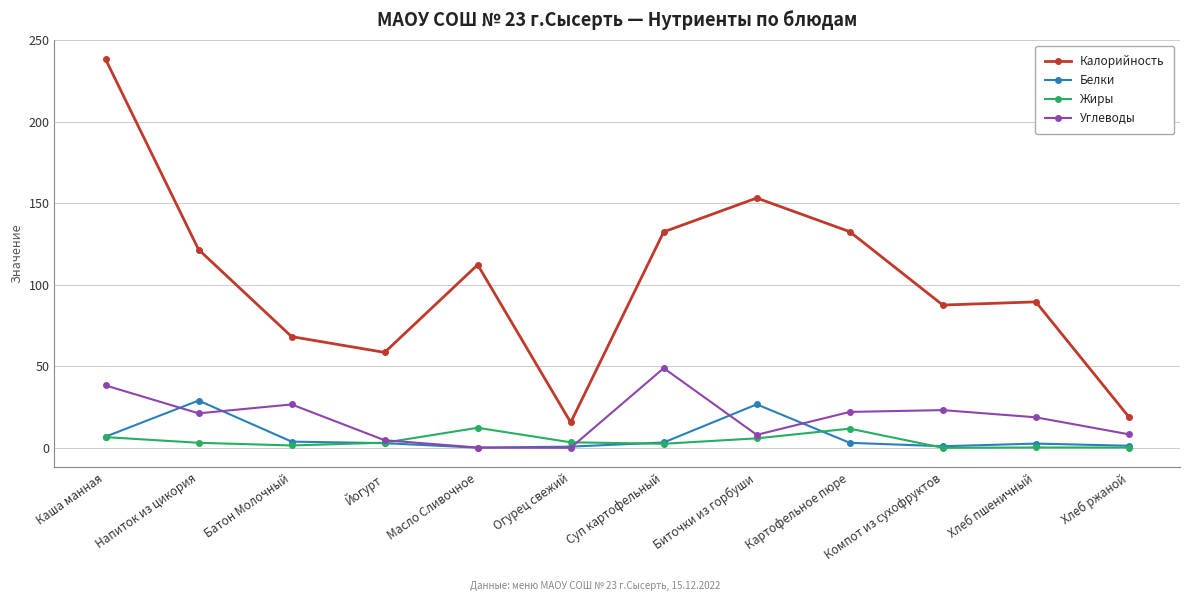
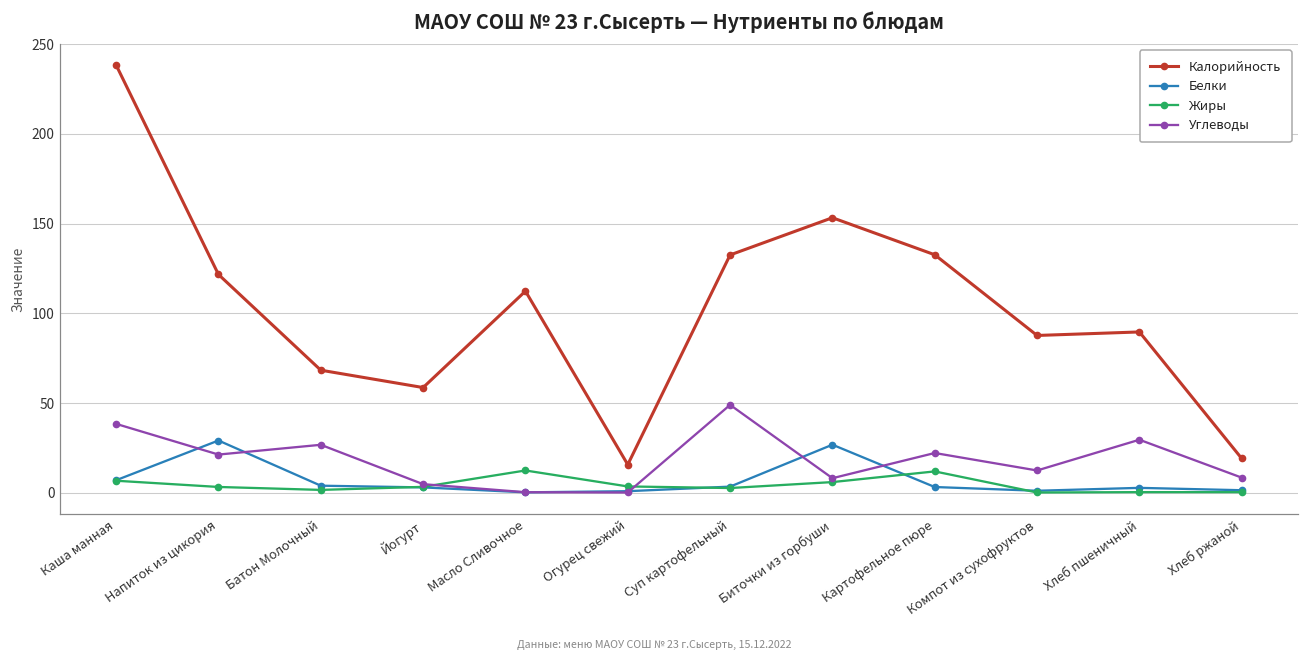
  {
    "Калорийность": {
      "Каша манная": 238,
      "Напиток из цикория": 122,
      "Батон Молочный": 68,
      "Йогурт": 59,
      "Масло Сливочное": 112,
      "Огурец свежий": 16,
      "Суп картофельный": 132,
      "Биточки из горбуши": 153,
      "Картофельное пюре": 133,
      "Компот из сухофруктов": 88,
      "Хлеб пшеничный": 90,
      "Хлеб ржаной": 19
    },
    "Белки": {
      "Напиток из цикория": 29,
      "Батон Молочный": 4,
      "Биточки из горбуши": 27,
      "Картофельное пюре": 3,
      "Хлеб пшеничный": 3
    },
    "Жиры": {
      "Напиток из цикория": 3,
      "Батон Молочный": 2,
      "Масло Сливочное": 12,
      "Огурец свежий": 3,
      "Биточки из горбуши": 6,
      "Картофельное пюре": 12,
      "Хлеб пшеничный": 0
    },
    "Углеводы": {
      "Каша манная": 38,
      "Напиток из цикория": 21,
      "Батон Молочный": 27,
      "Суп картофельный": 49,
      "Биточки из горбуши": 8,
      "Картофельное пюре": 22,
-     "Компот из сухофруктов": 23,
-     "Хлеб пшеничный": 19,
+     "Компот из сухофруктов": 12,
+     "Хлеб пшеничный": 29,
      "Хлеб ржаной": 8
    }
  }
